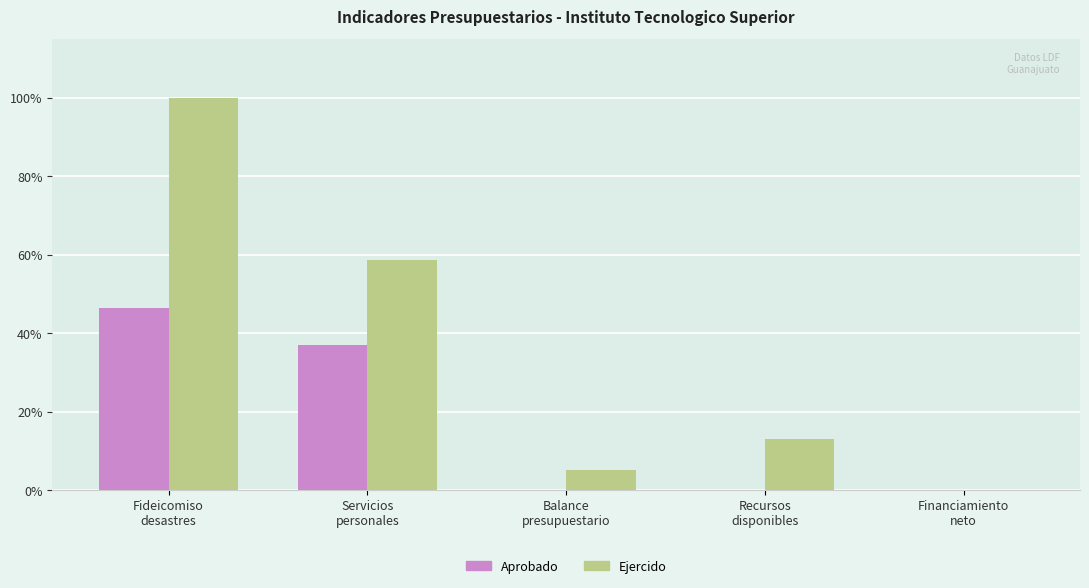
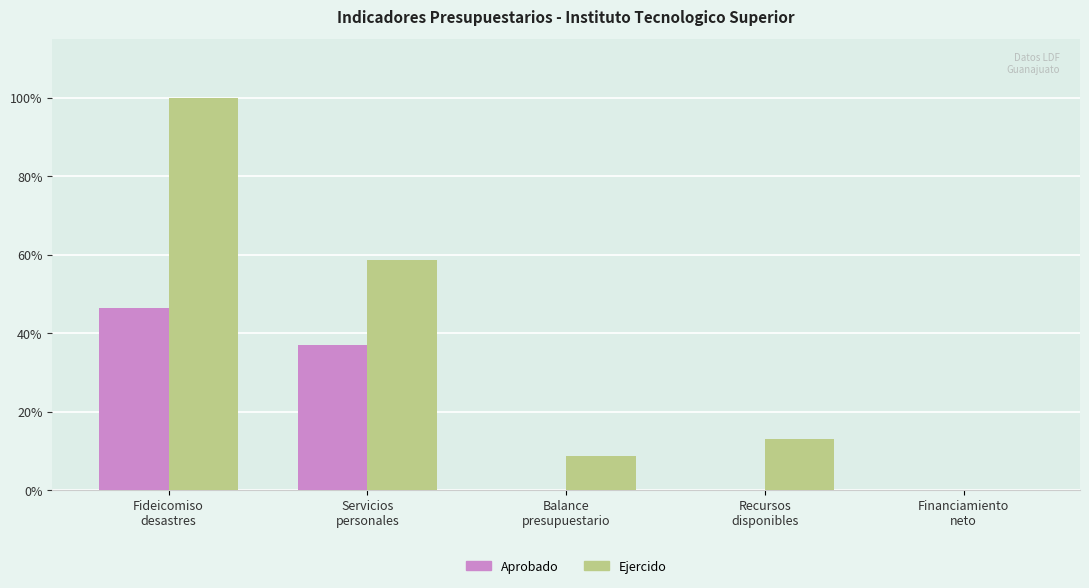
  {
    "Aprobado": {
      "Fideicomiso desastres": "46%",
      "Servicios personales": "37%",
      "Balance presupuestario": "0%",
      "Recursos disponibles": "0%",
      "Financiamiento neto": "0%"
    },
    "Ejercido": {
      "Fideicomiso desastres": "100%",
      "Servicios personales": "59%",
-     "Balance presupuestario": "5%",
+     "Balance presupuestario": "9%",
      "Recursos disponibles": "13%",
      "Financiamiento neto": "0%"
    }
  }
